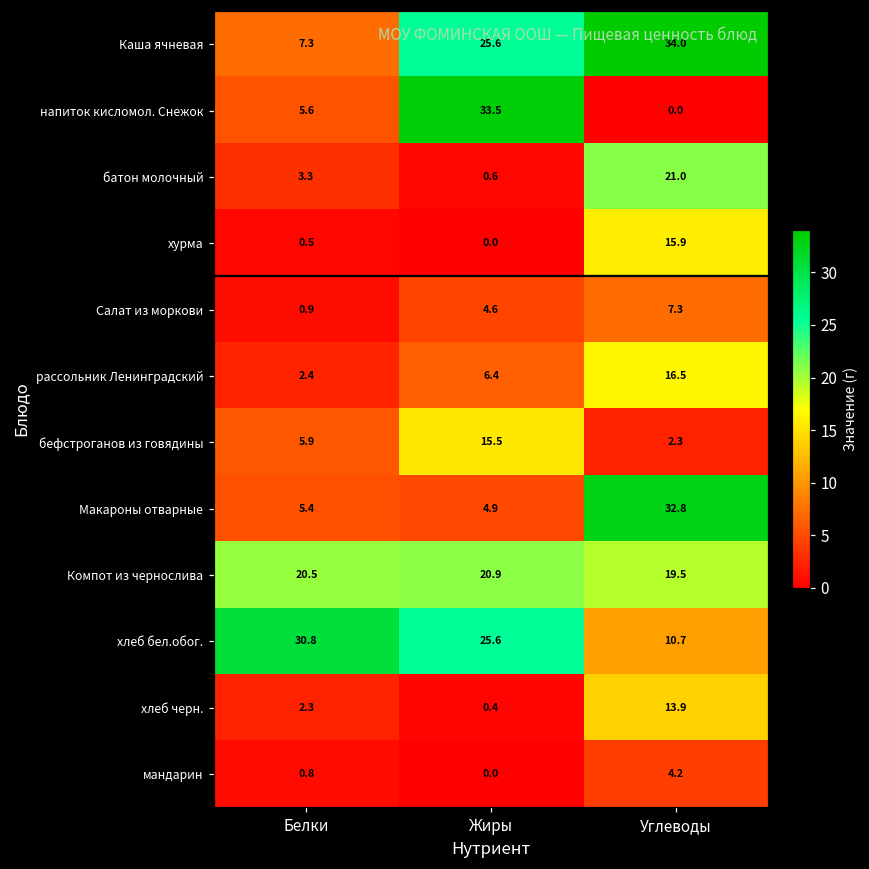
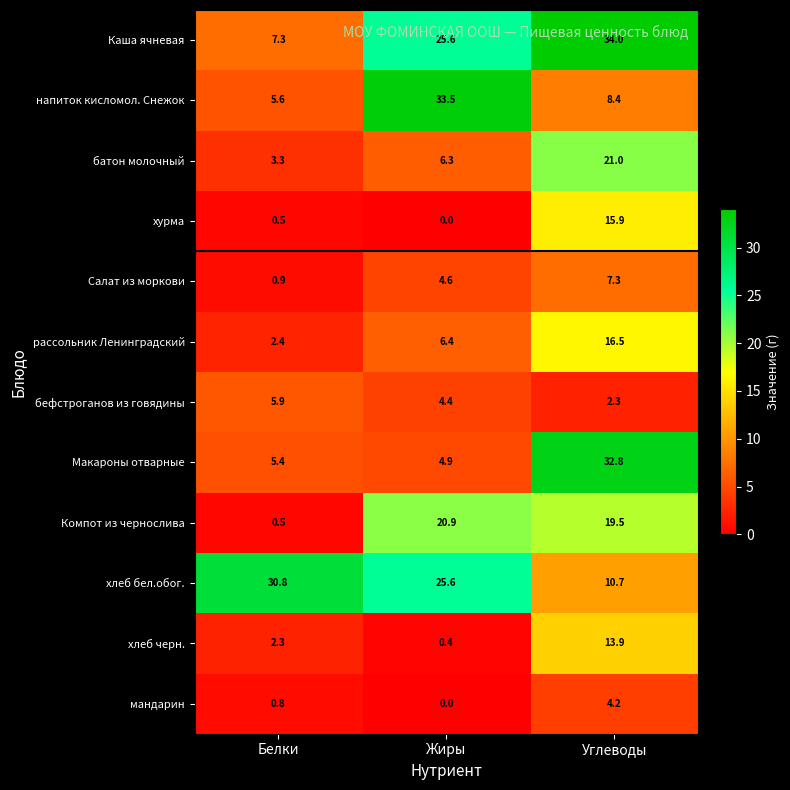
  {
    "Каша ячневая": {
      "Белки": 7.3,
      "Жиры": 25.6,
      "Углеводы": 34.0
    },
    "напиток кисломол. Снежок": {
      "Белки": 5.6,
      "Жиры": 33.5,
-     "Углеводы": 0.0
+     "Углеводы": 8.4
    },
    "батон молочный": {
      "Белки": 3.3,
-     "Жиры": 0.6,
+     "Жиры": 6.3,
      "Углеводы": 21.0
    },
    "хурма": {
      "Белки": 0.5,
      "Жиры": 0.0,
      "Углеводы": 15.9
    },
    "Салат из моркови": {
      "Белки": 0.9,
      "Жиры": 4.6,
      "Углеводы": 7.3
    },
    "рассольник Ленинградский": {
      "Белки": 2.4,
      "Жиры": 6.4,
      "Углеводы": 16.5
    },
    "бефстроганов из говядины": {
      "Белки": 5.9,
-     "Жиры": 15.5,
+     "Жиры": 4.4,
      "Углеводы": 2.3
    },
    "Макароны отварные": {
      "Белки": 5.4,
      "Жиры": 4.9,
      "Углеводы": 32.8
    },
    "Компот из чернослива": {
-     "Белки": 20.5,
+     "Белки": 0.5,
      "Жиры": 20.9,
      "Углеводы": 19.5
    },
    "хлеб бел.обог.": {
      "Белки": 30.8,
      "Жиры": 25.6,
      "Углеводы": 10.7
    },
    "хлеб черн.": {
      "Белки": 2.3,
      "Жиры": 0.4,
      "Углеводы": 13.9
    },
    "мандарин": {
      "Белки": 0.8,
      "Жиры": 0.0,
      "Углеводы": 4.2
    }
  }
